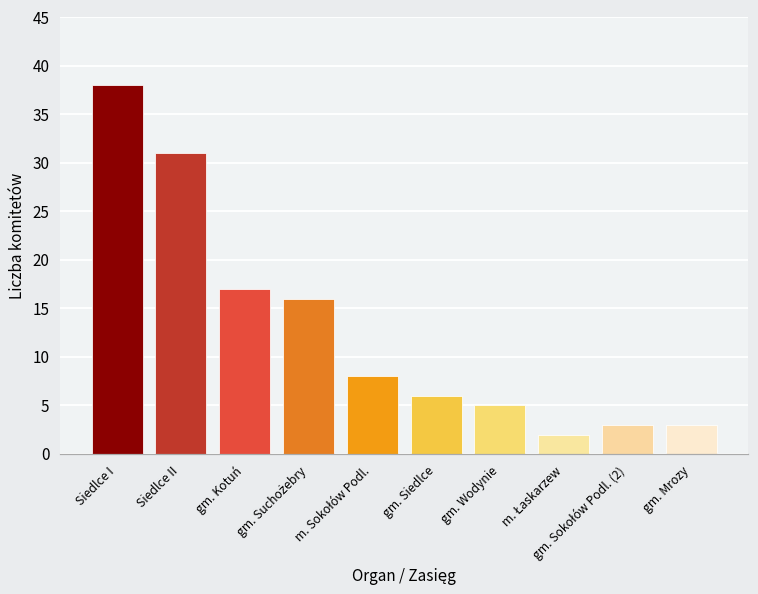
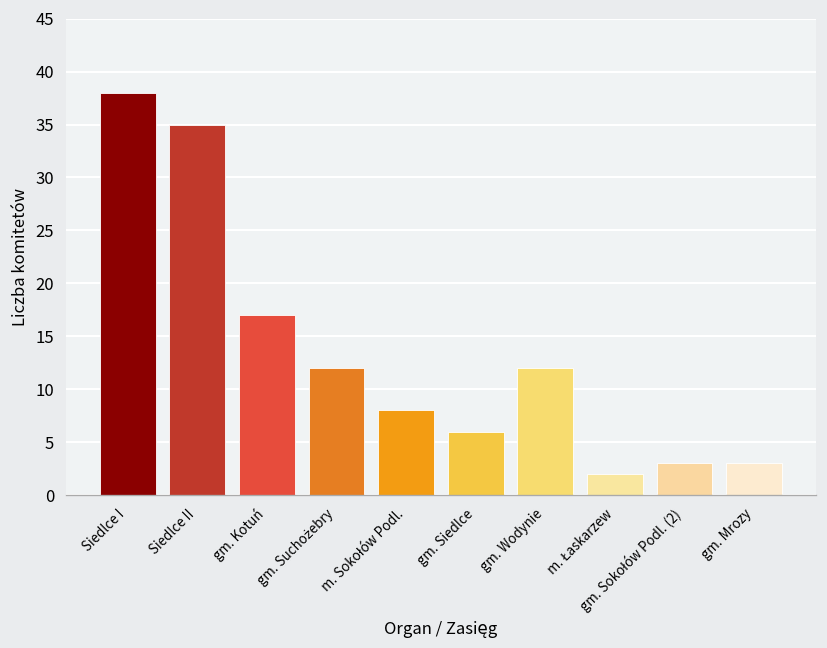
  {
    "Siedlce I": 38,
-   "Siedlce II": 31,
+   "Siedlce II": 35,
    "gm. Kotuń": 17,
-   "gm. Suchożebry": 16,
+   "gm. Suchożebry": 12,
    "m. Sokołów Podl.": 8,
    "gm. Siedlce": 6,
-   "gm. Wodynie": 5,
+   "gm. Wodynie": 12,
    "m. Łaskarzew": 2,
    "gm. Sokołów Podl. (2)": 3,
    "gm. Mrozy": 3
  }
